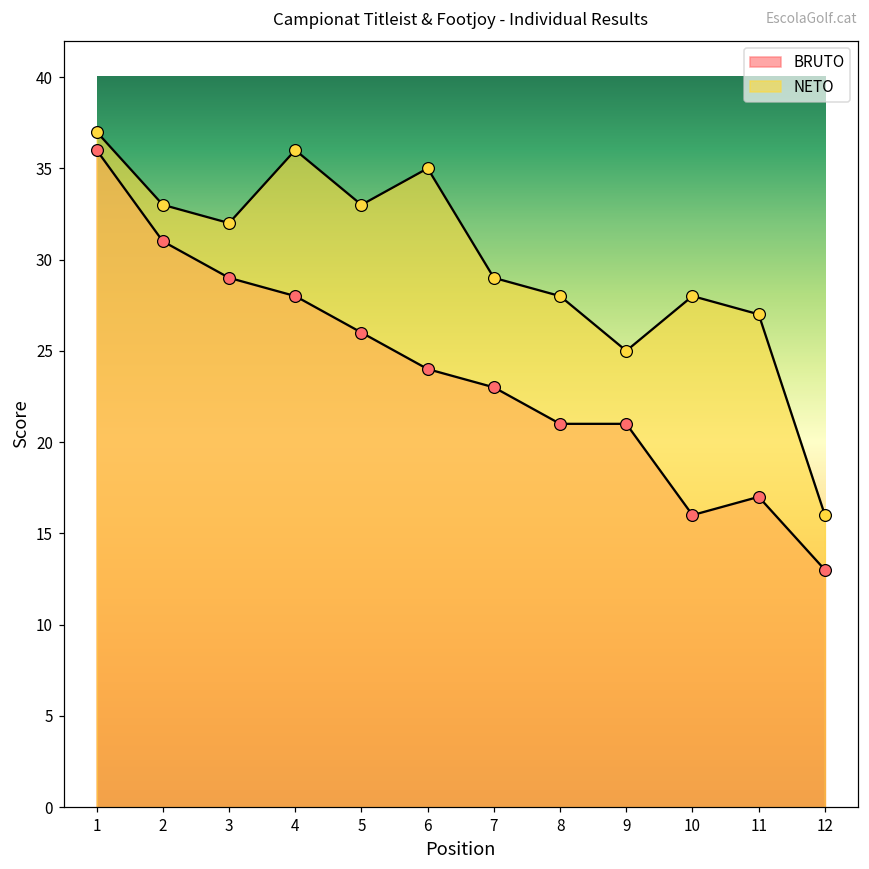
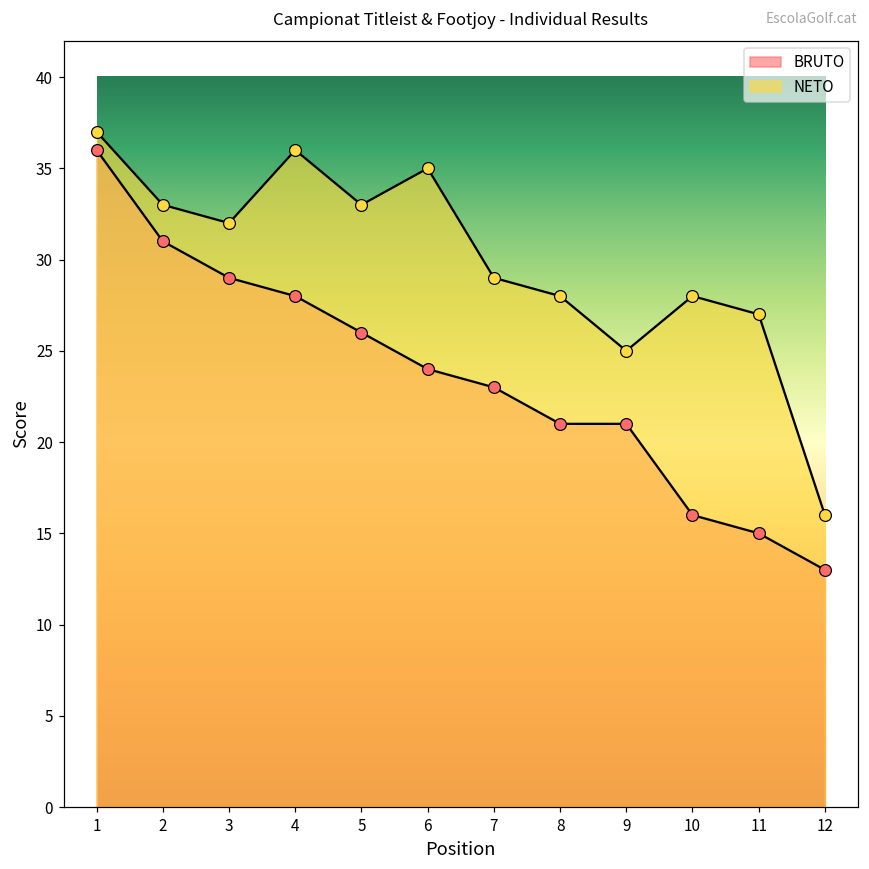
  {
    "BRUTO": {
      "1": 36,
      "2": 31,
      "3": 29,
      "4": 28,
      "5": 26,
      "6": 24,
      "7": 23,
      "8": 21,
      "9": 21,
      "10": 16,
-     "11": 17,
+     "11": 15,
      "12": 13
    },
    "NETO": {
      "1": 37,
      "2": 33,
      "3": 32,
      "4": 36,
      "5": 33,
      "6": 35,
      "7": 29,
      "8": 28,
      "9": 25,
      "10": 28,
      "11": 27,
      "12": 16
    }
  }
